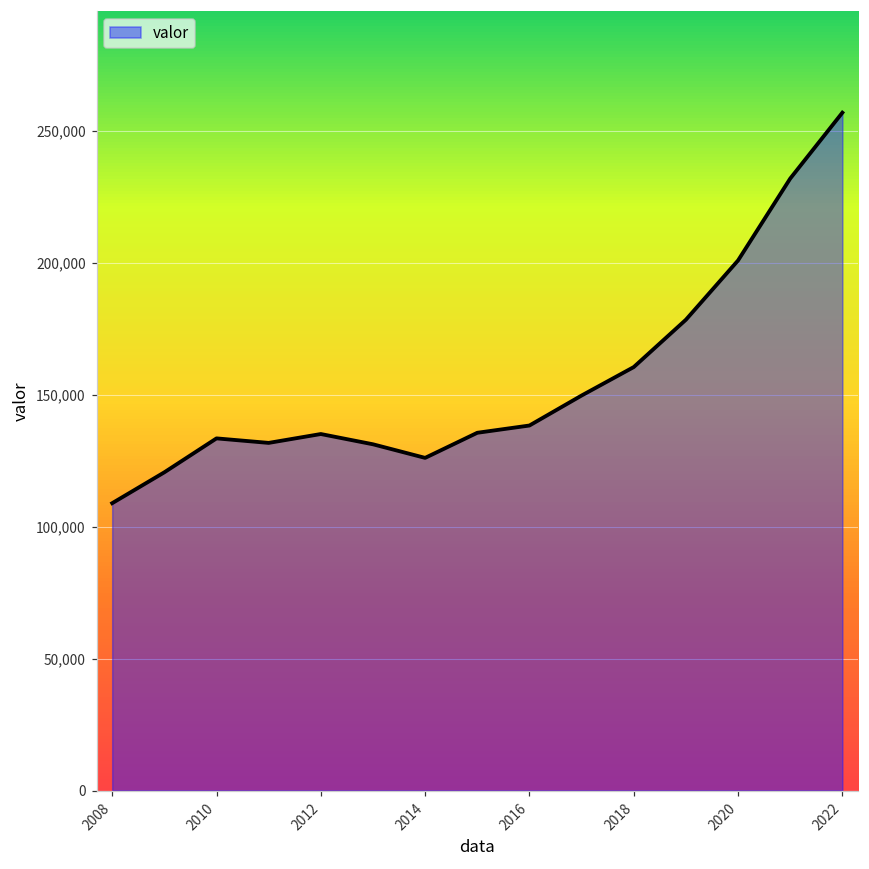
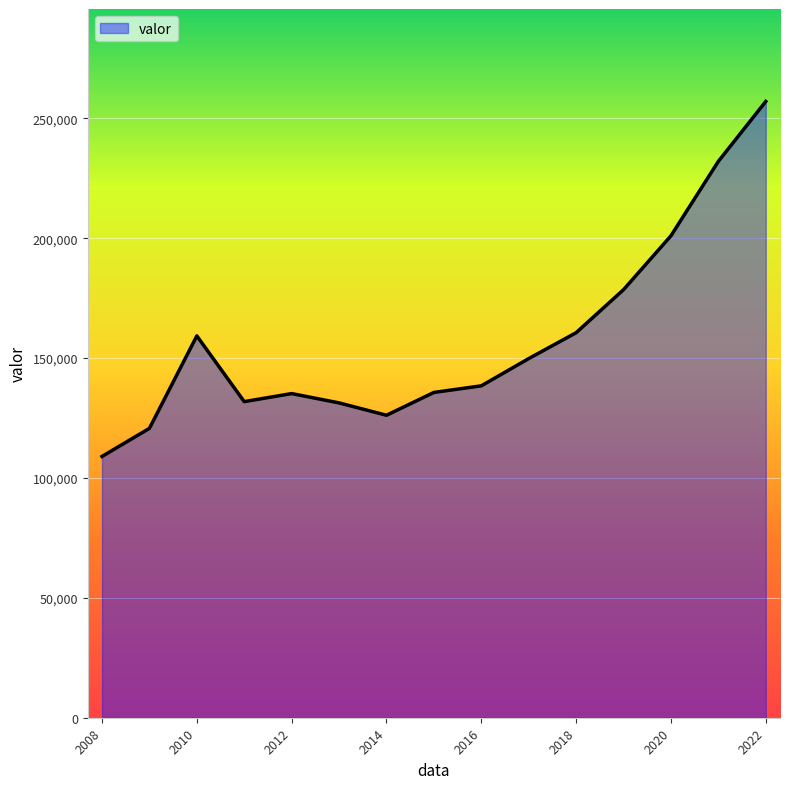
  {
    "2008": "109,000",
-   "2010": "134,000",
+   "2010": "159,000",
    "2012": "135,000",
    "2014": "126,000",
    "2016": "138,000",
    "2018": "161,000",
    "2020": "201,000",
    "2022": "257,000"
  }
